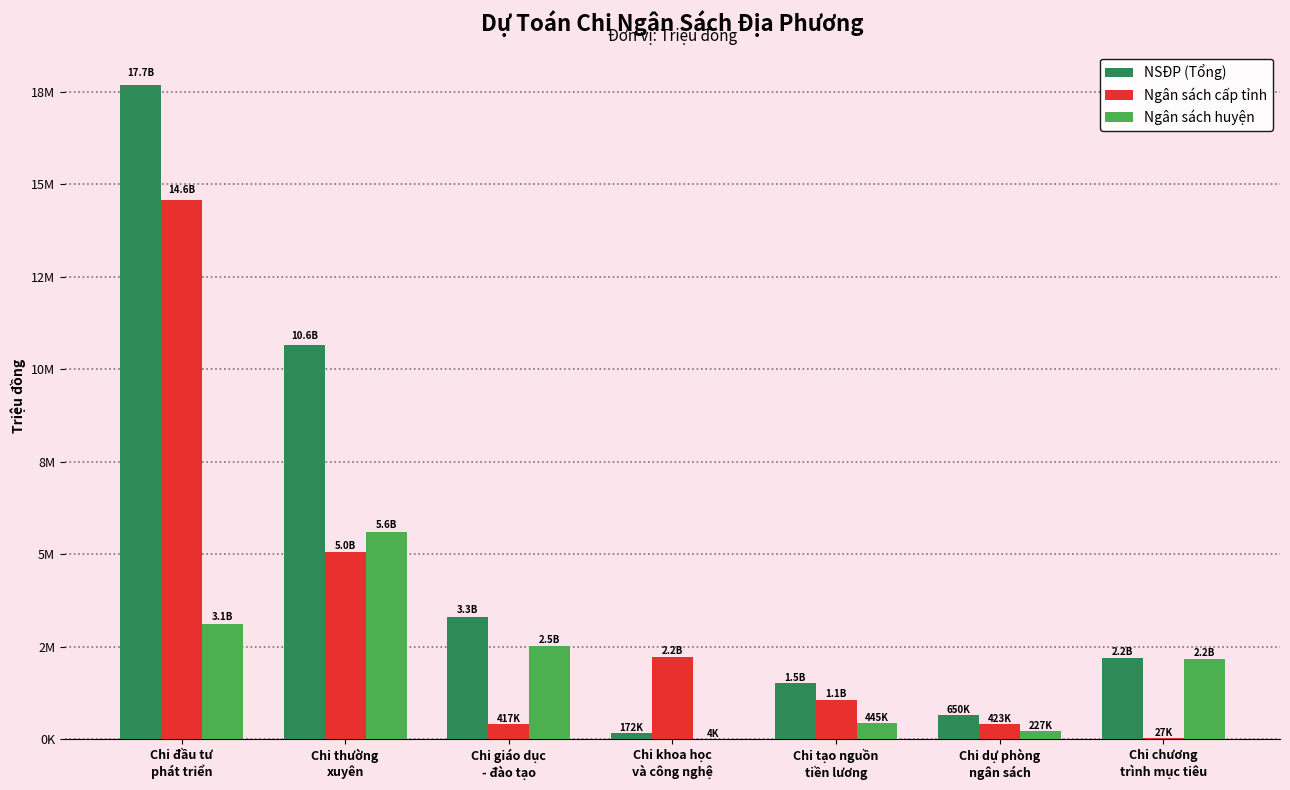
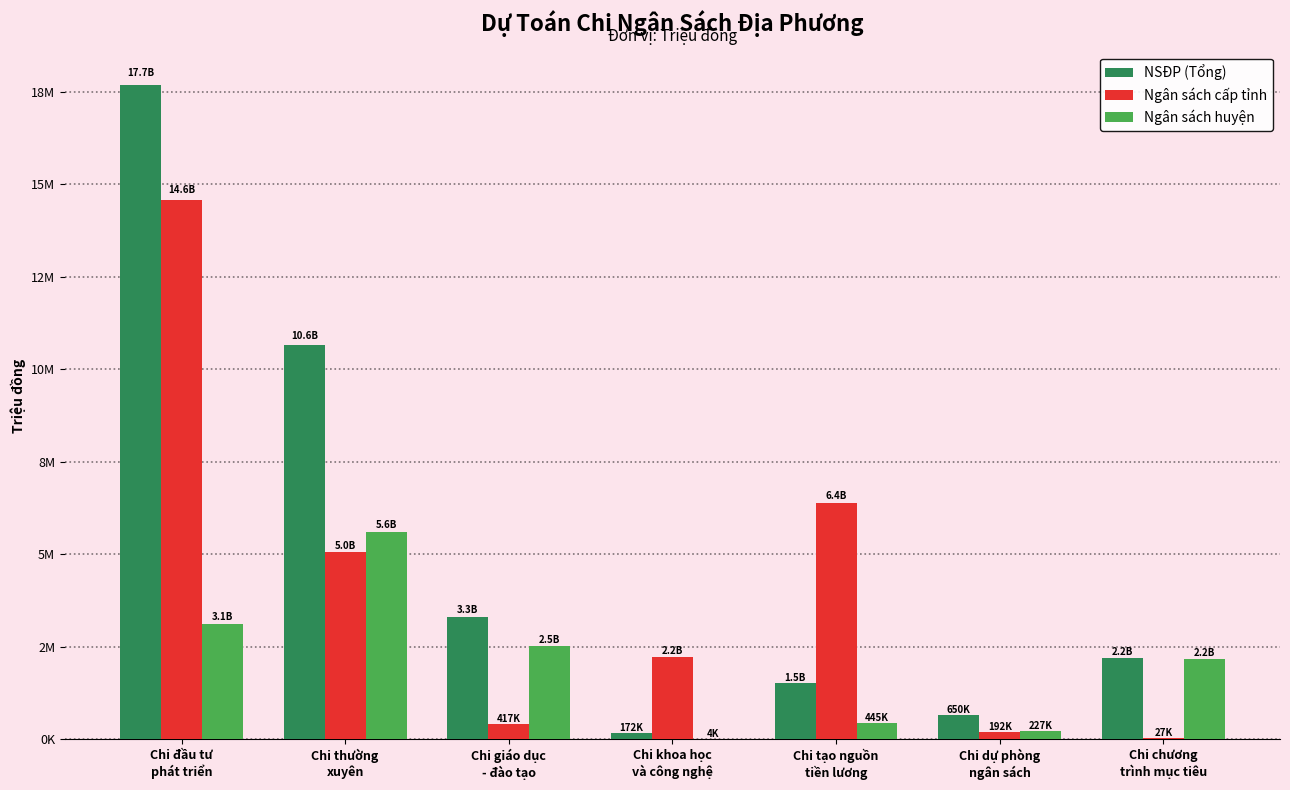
  {
    "Ngân sách cấp tỉnh": {
      "Chi đầu tư phát triển": "14.6B",
      "Chi thường xuyên": "5.0B",
      "Chi giáo dục - đào tạo": "417K",
      "Chi khoa học và công nghệ": "2.2B",
-     "Chi tạo nguồn tiền lương": "1.1B",
-     "Chi dự phòng ngân sách": "423K",
+     "Chi tạo nguồn tiền lương": "6.4B",
+     "Chi dự phòng ngân sách": "192K",
      "Chi chương trình mục tiêu": "27K"
    }
  }
